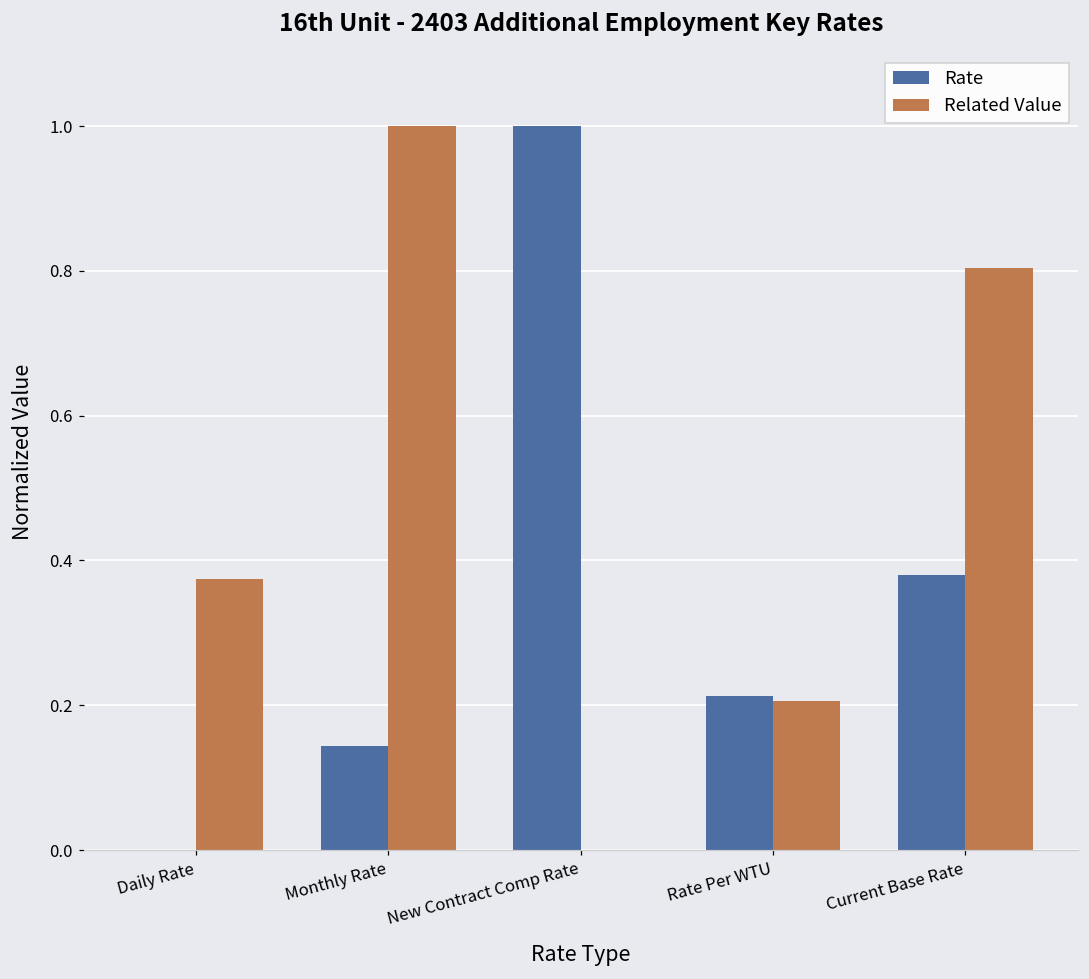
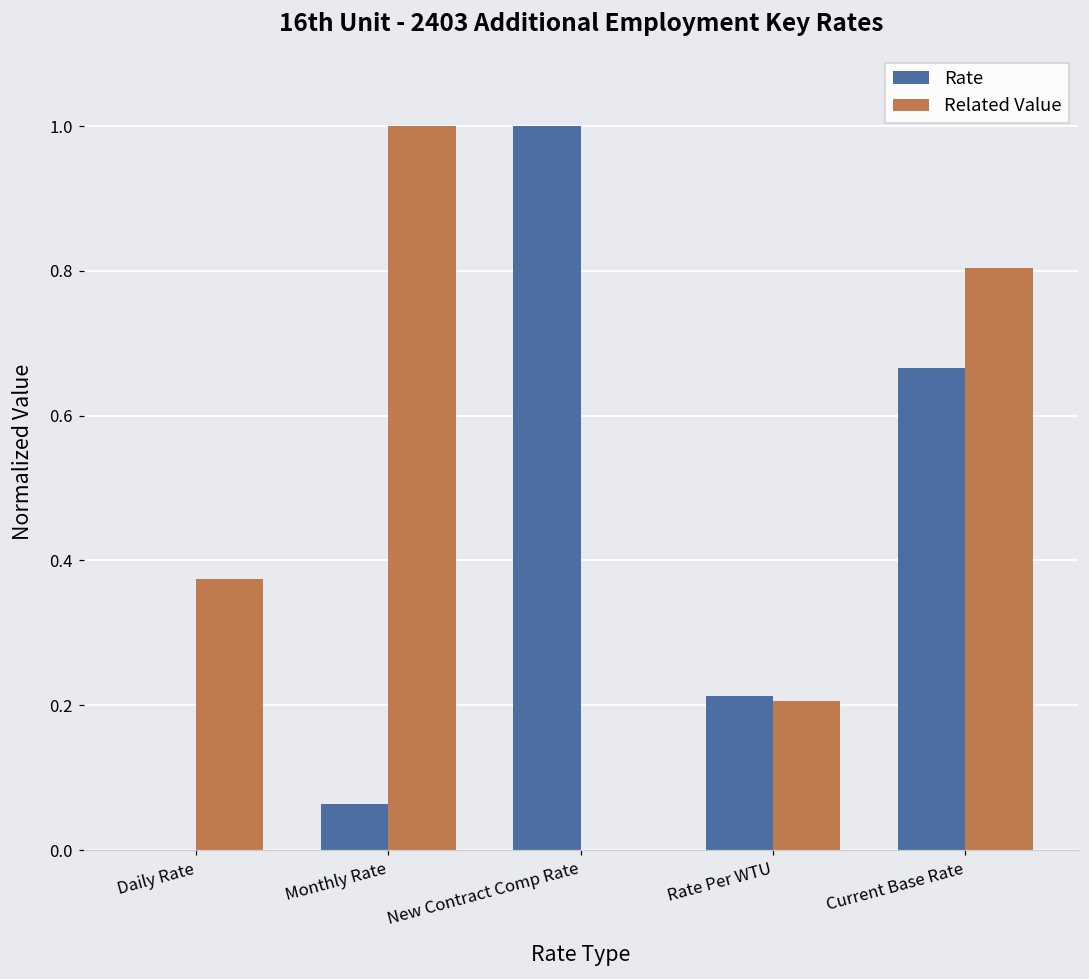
  {
    "Rate": {
      "Daily Rate": 0.00,
-     "Monthly Rate": 0.14,
+     "Monthly Rate": 0.06,
      "New Contract Comp Rate": 1.00,
      "Rate Per WTU": 0.21,
-     "Current Base Rate": 0.38
+     "Current Base Rate": 0.67
    },
    "Related Value": {
      "Daily Rate": 0.37,
      "Monthly Rate": 1.00,
      "New Contract Comp Rate": 0.00,
      "Rate Per WTU": 0.21,
      "Current Base Rate": 0.80
    }
  }
